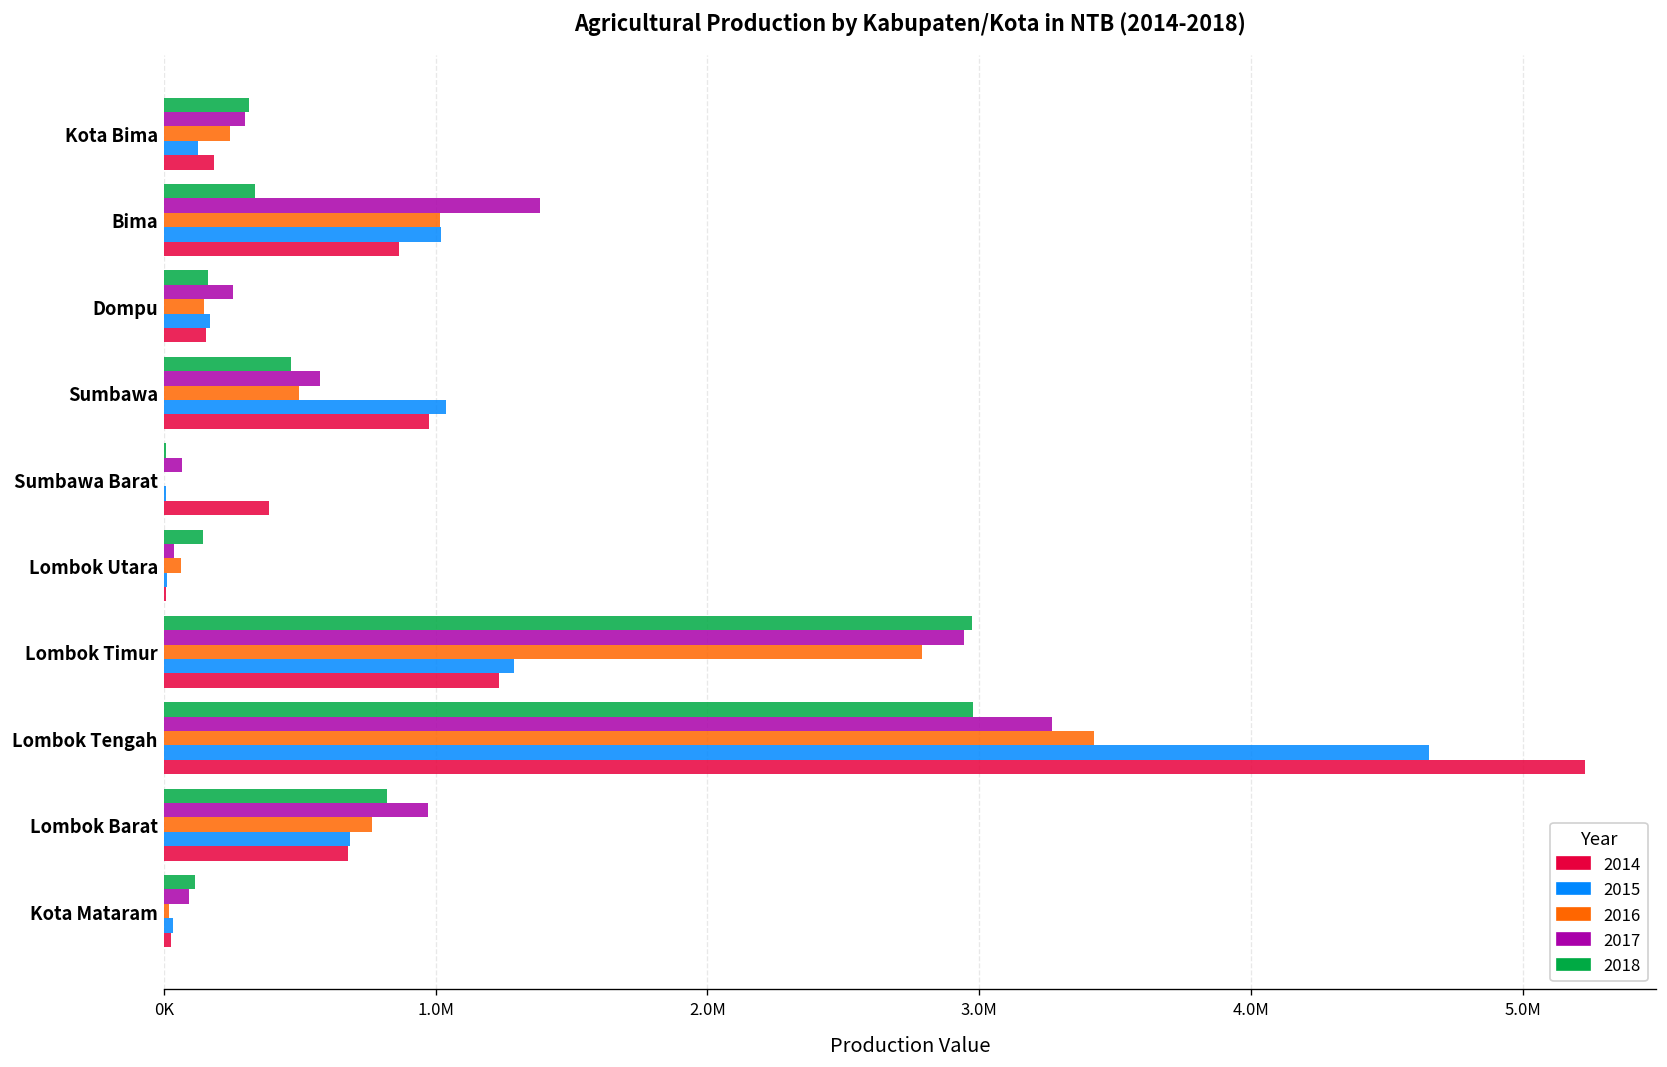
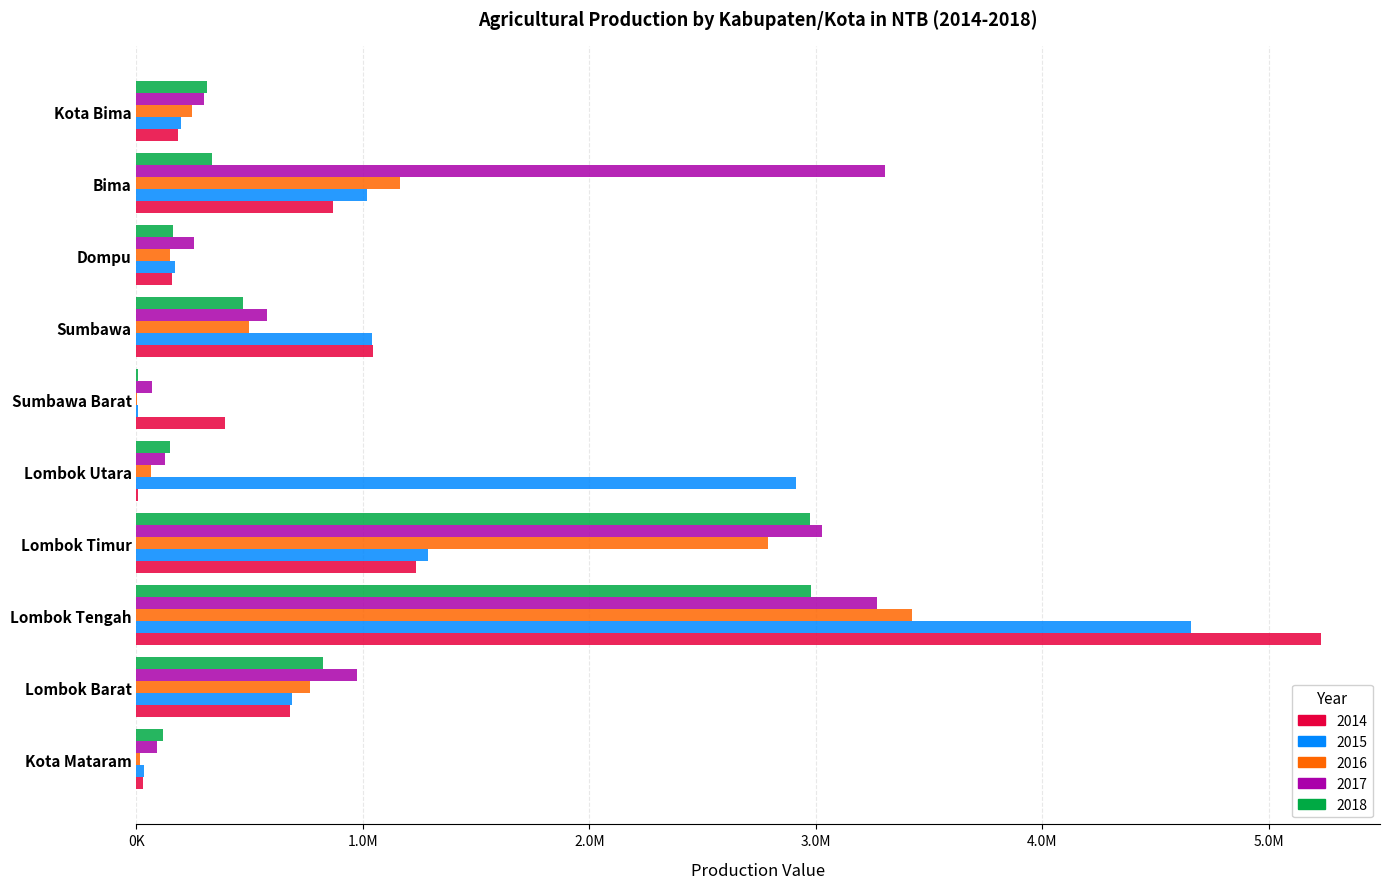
  {
    "2014": {
      "Kota Bima": 190000,
      "Bima": 870000,
      "Dompu": 160000,
-     "Sumbawa": 980000,
+     "Sumbawa": 1040000,
      "Sumbawa Barat": 390000,
      "Lombok Timur": 1230000,
      "Lombok Tengah": 5230000,
      "Lombok Barat": 680000,
      "Kota Mataram": 30000
    },
    "2015": {
-     "Kota Bima": 130000,
+     "Kota Bima": 200000,
      "Bima": 1020000,
      "Dompu": 170000,
      "Sumbawa": 1040000,
-     "Lombok Utara": 10000,
+     "Lombok Utara": 2910000,
      "Lombok Timur": 1290000,
      "Lombok Tengah": 4660000,
      "Lombok Barat": 690000,
      "Kota Mataram": 30000
    },
    "2016": {
      "Kota Bima": 240000,
-     "Bima": 1020000,
+     "Bima": 1160000,
      "Dompu": 150000,
      "Sumbawa": 500000,
      "Lombok Utara": 60000,
      "Lombok Timur": 2790000,
      "Lombok Tengah": 3420000,
      "Lombok Barat": 770000,
      "Kota Mataram": 20000
    },
    "2017": {
      "Kota Bima": 300000,
-     "Bima": 1390000,
+     "Bima": 3300000,
      "Dompu": 260000,
      "Sumbawa": 580000,
      "Sumbawa Barat": 70000,
-     "Lombok Utara": 40000,
-     "Lombok Timur": 2950000,
+     "Lombok Utara": 130000,
+     "Lombok Timur": 3030000,
      "Lombok Tengah": 3270000,
      "Lombok Barat": 970000,
      "Kota Mataram": 90000
    },
    "2018": {
      "Kota Bima": 310000,
      "Bima": 340000,
      "Dompu": 160000,
      "Sumbawa": 470000,
      "Lombok Utara": 150000,
      "Lombok Timur": 2980000,
      "Lombok Tengah": 2980000,
      "Lombok Barat": 820000,
      "Kota Mataram": 120000
    }
  }
